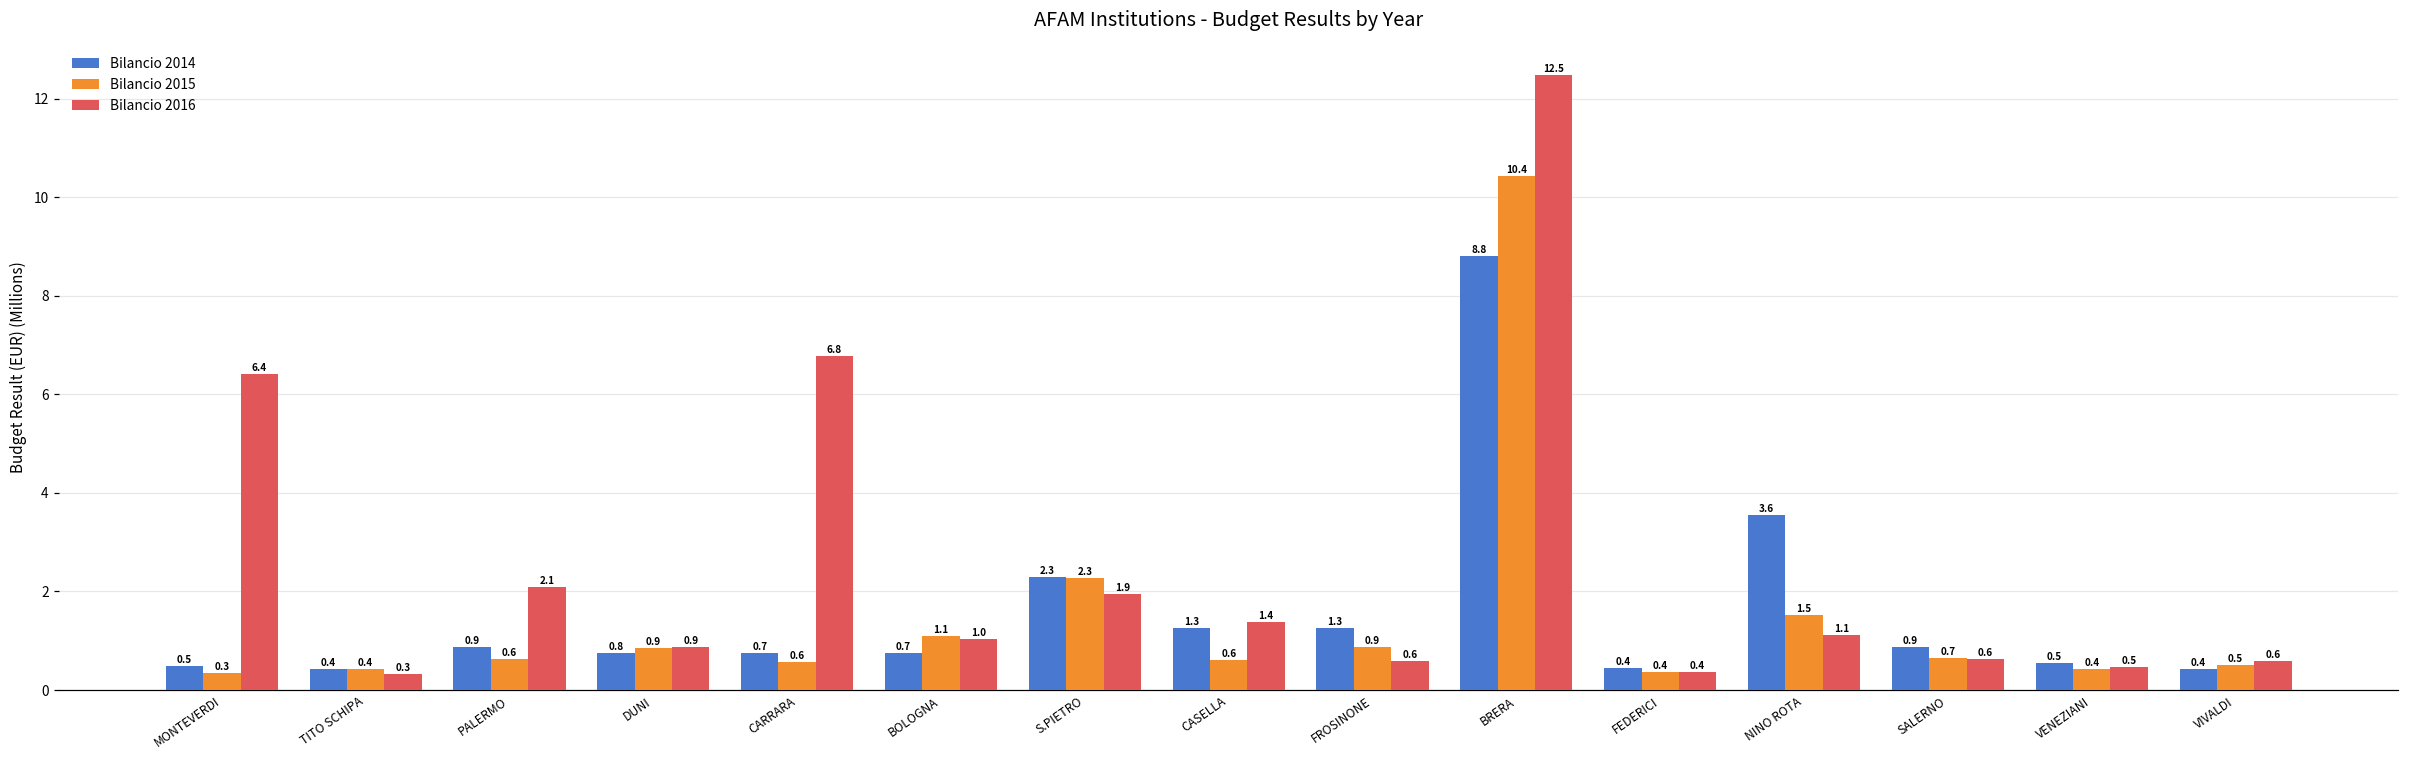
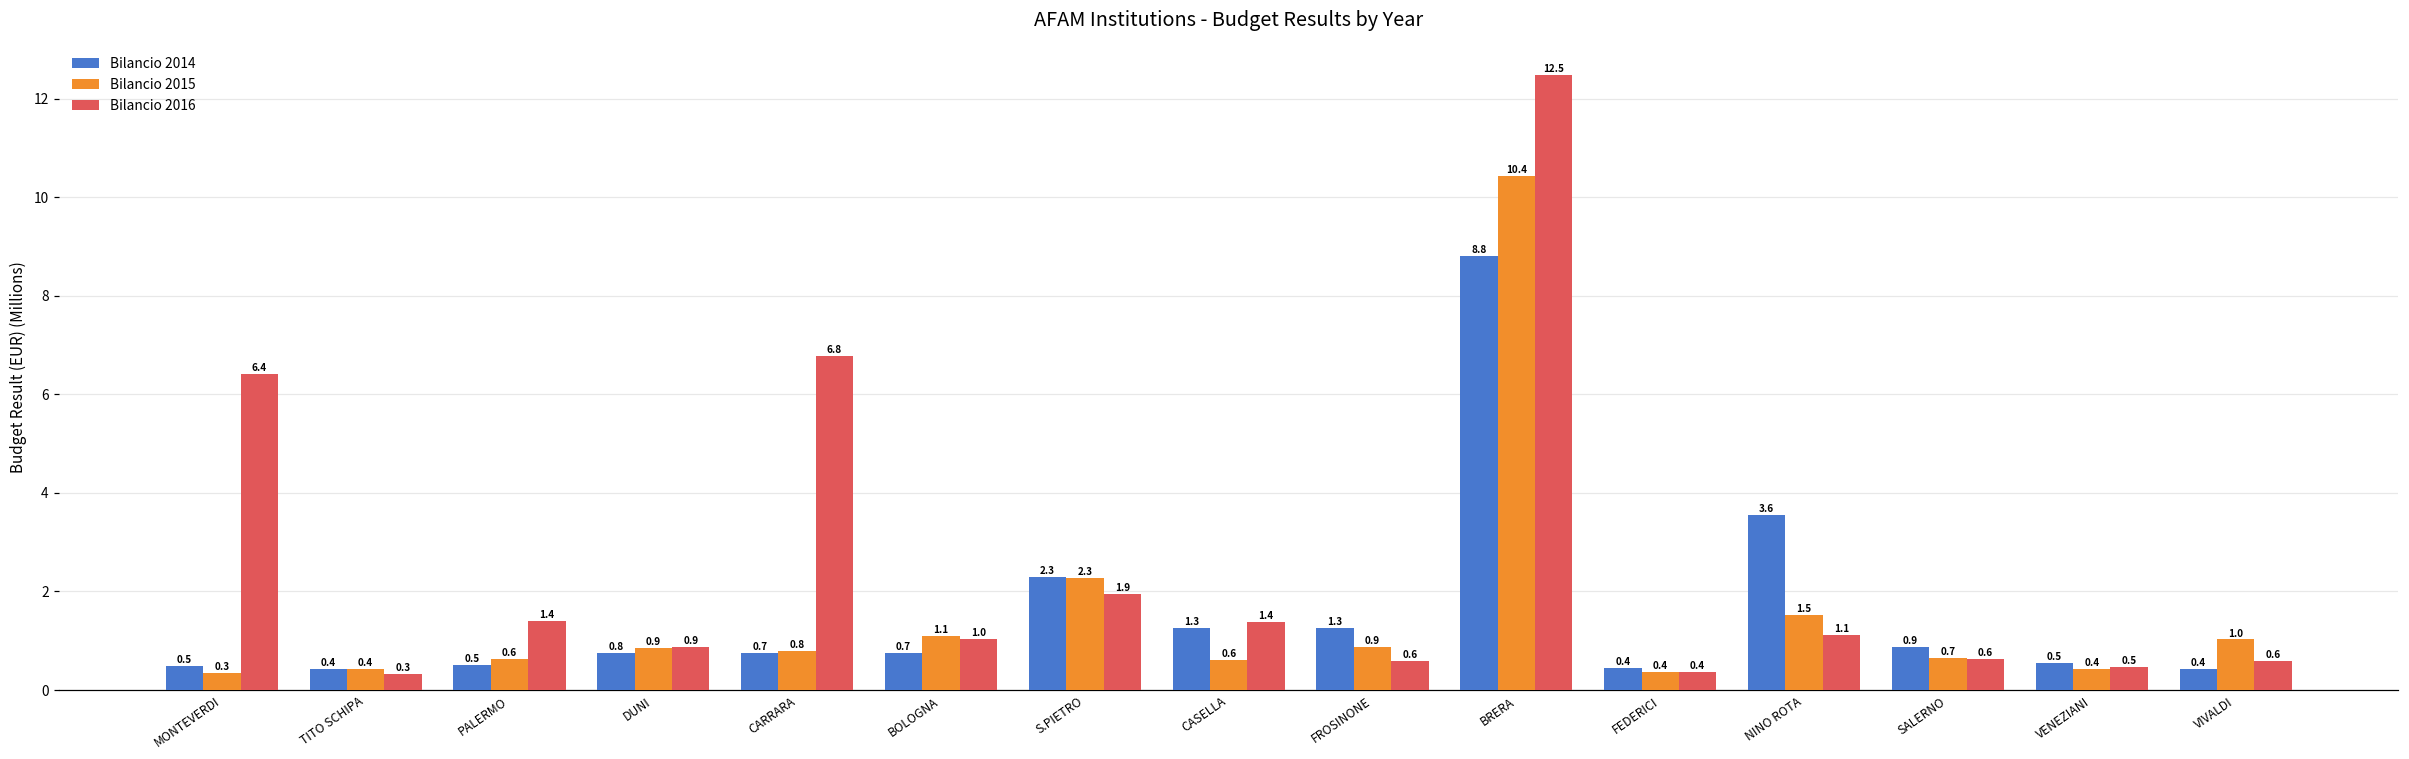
  {
    "Bilancio 2014": {
      "MONTEVERDI": 0.5,
      "TITO SCHIPA": 0.4,
-     "PALERMO": 0.9,
+     "PALERMO": 0.5,
      "DUNI": 0.8,
      "CARRARA": 0.7,
      "BOLOGNA": 0.7,
      "S.PIETRO": 2.3,
      "CASELLA": 1.3,
      "FROSINONE": 1.3,
      "BRERA": 8.8,
      "FEDERICI": 0.4,
      "NINO ROTA": 3.6,
      "SALERNO": 0.9,
      "VENEZIANI": 0.5,
      "VIVALDI": 0.4
    },
    "Bilancio 2015": {
      "MONTEVERDI": 0.3,
      "TITO SCHIPA": 0.4,
      "PALERMO": 0.6,
      "DUNI": 0.9,
-     "CARRARA": 0.6,
+     "CARRARA": 0.8,
      "BOLOGNA": 1.1,
      "S.PIETRO": 2.3,
      "CASELLA": 0.6,
      "FROSINONE": 0.9,
      "BRERA": 10.4,
      "FEDERICI": 0.4,
      "NINO ROTA": 1.5,
      "SALERNO": 0.7,
      "VENEZIANI": 0.4,
-     "VIVALDI": 0.5
+     "VIVALDI": 1.0
    },
    "Bilancio 2016": {
      "MONTEVERDI": 6.4,
      "TITO SCHIPA": 0.3,
-     "PALERMO": 2.1,
+     "PALERMO": 1.4,
      "DUNI": 0.9,
      "CARRARA": 6.8,
      "BOLOGNA": 1.0,
      "S.PIETRO": 1.9,
      "CASELLA": 1.4,
      "FROSINONE": 0.6,
      "BRERA": 12.5,
      "FEDERICI": 0.4,
      "NINO ROTA": 1.1,
      "SALERNO": 0.6,
      "VENEZIANI": 0.5,
      "VIVALDI": 0.6
    }
  }
